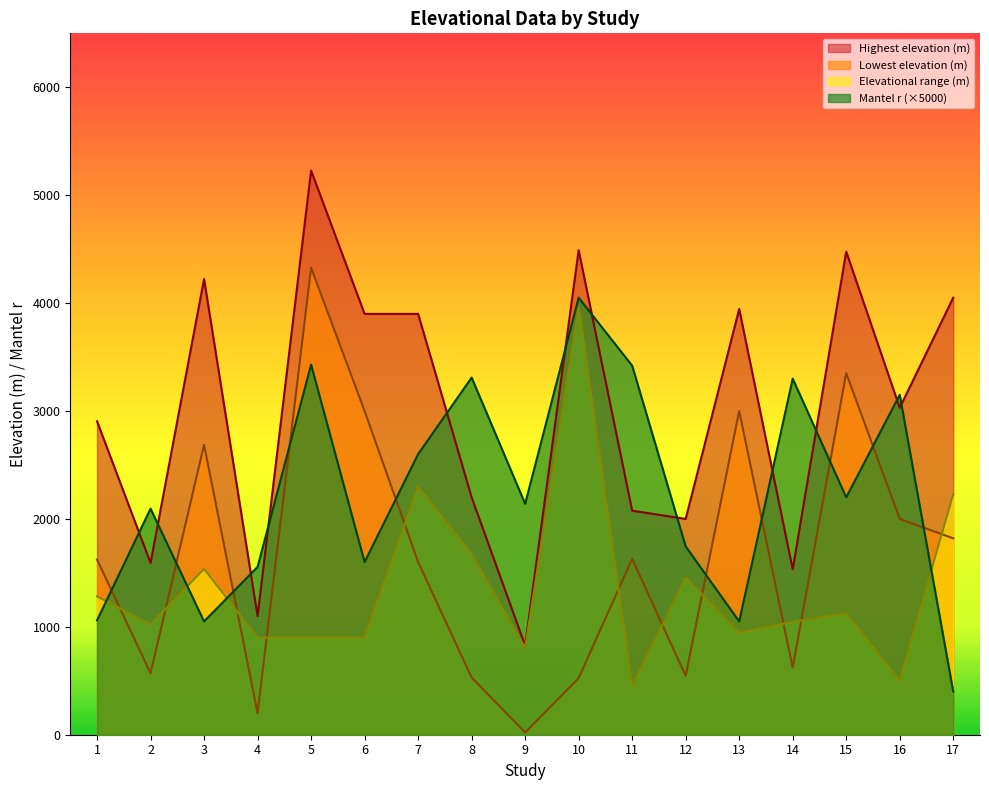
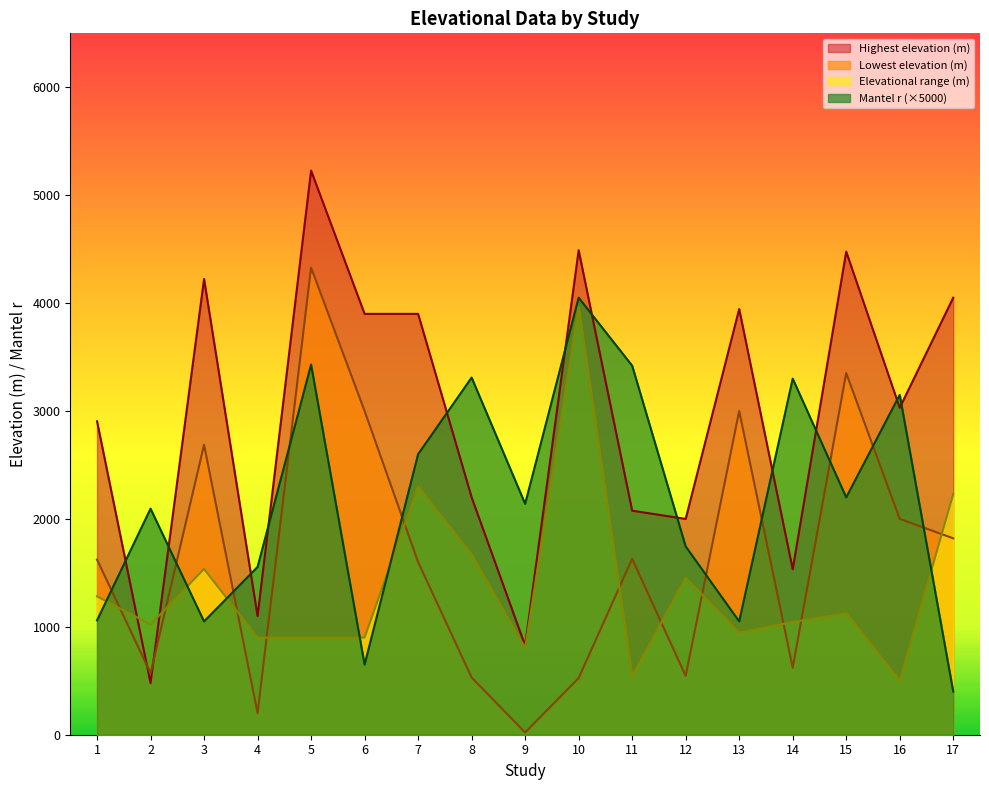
  {
    "Highest elevation (m)": {
      "1": 2910,
-     "2": 1590,
+     "2": 480,
      "3": 4220,
      "4": 1100,
      "5": 5230,
      "6": 3900,
      "7": 3900,
      "8": 2200,
      "10": 4490,
      "11": 2080,
      "12": 2000,
      "13": 3950,
      "14": 1530,
      "15": 4480,
      "16": 3030,
      "17": 4050
    },
    "Lowest elevation (m)": {
      "1": 1620,
      "2": 570,
      "3": 2690,
      "4": 200,
      "5": 4330,
      "6": 3000,
      "7": 1600,
      "8": 530,
      "9": 20,
      "10": 530,
      "11": 1630,
      "12": 550,
      "13": 3000,
      "14": 620,
      "15": 3350,
      "16": 2000,
      "17": 1820
    },
    "Elevational range (m)": {
      "1": 1280,
      "2": 1020,
      "3": 1540,
      "4": 900,
      "5": 900,
      "6": 900,
      "7": 2300,
      "8": 1670,
      "10": 3970,
-     "11": 450,
+     "11": 540,
      "12": 1460,
      "13": 950,
      "14": 1050,
      "15": 1130,
      "16": 500,
      "17": 2230
    },
    "Mantel r (×5000)": {
      "1": 1060,
      "2": 2100,
      "3": 1050,
      "4": 1560,
      "5": 3430,
-     "6": 1600,
+     "6": 650,
      "7": 2600,
      "8": 3310,
      "9": 2140,
      "10": 4050,
      "11": 3420,
      "12": 1740,
      "13": 1050,
      "14": 3300,
      "15": 2200,
      "16": 3150,
      "17": 400
    }
  }
